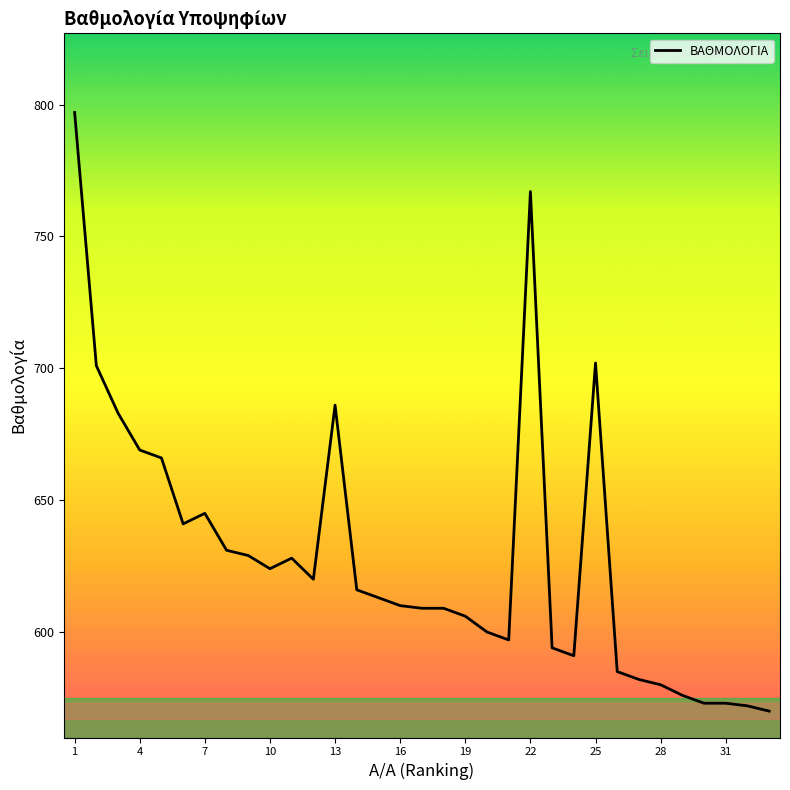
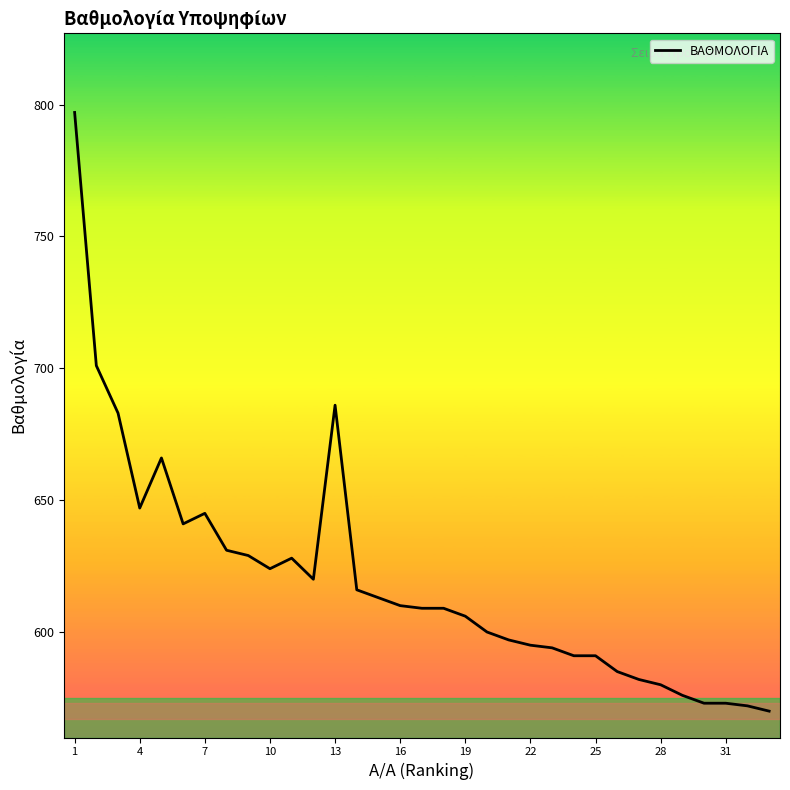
  {
    "1": 797,
-   "4": 669,
+   "4": 647,
    "7": 645,
    "10": 624,
    "13": 686,
    "16": 610,
    "19": 606,
-   "22": 767,
-   "25": 702,
+   "22": 595,
+   "25": 591,
    "28": 580
  }
